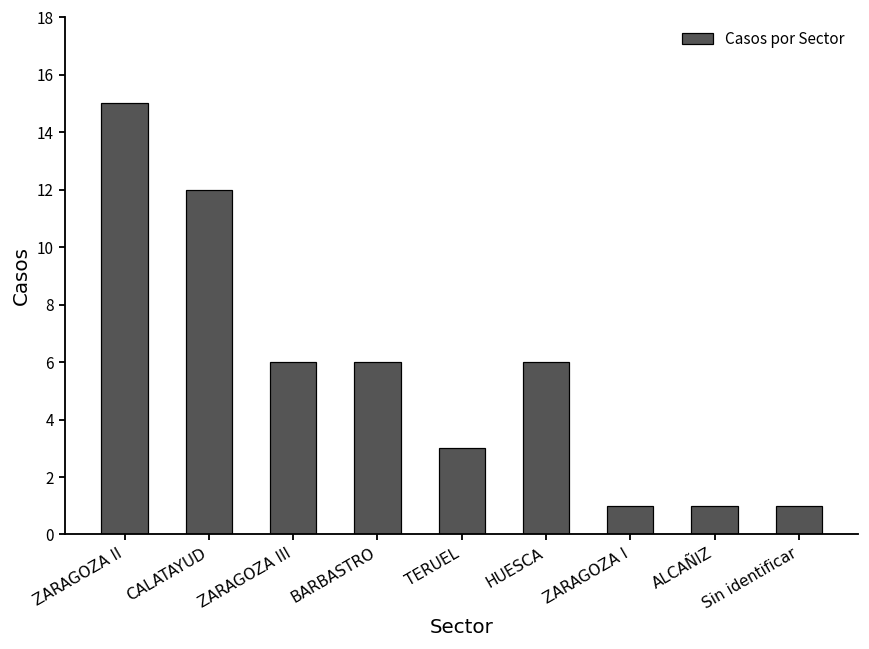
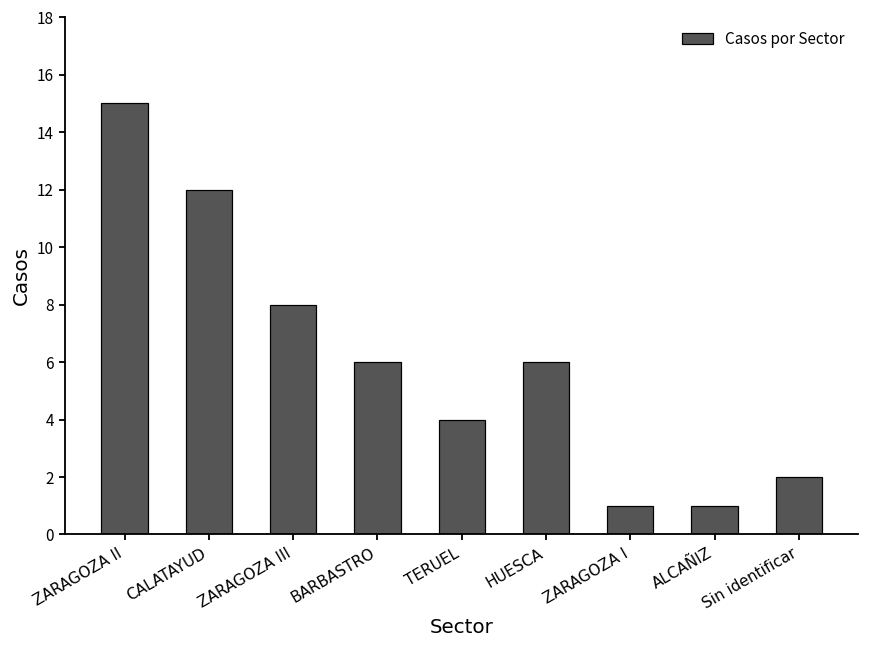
  {
    "ZARAGOZA II": 15,
    "CALATAYUD": 12,
-   "ZARAGOZA III": 6,
+   "ZARAGOZA III": 8,
    "BARBASTRO": 6,
-   "TERUEL": 3,
+   "TERUEL": 4,
    "HUESCA": 6,
    "ZARAGOZA I": 1,
    "ALCAÑIZ": 1,
-   "Sin identificar": 1
+   "Sin identificar": 2
  }
